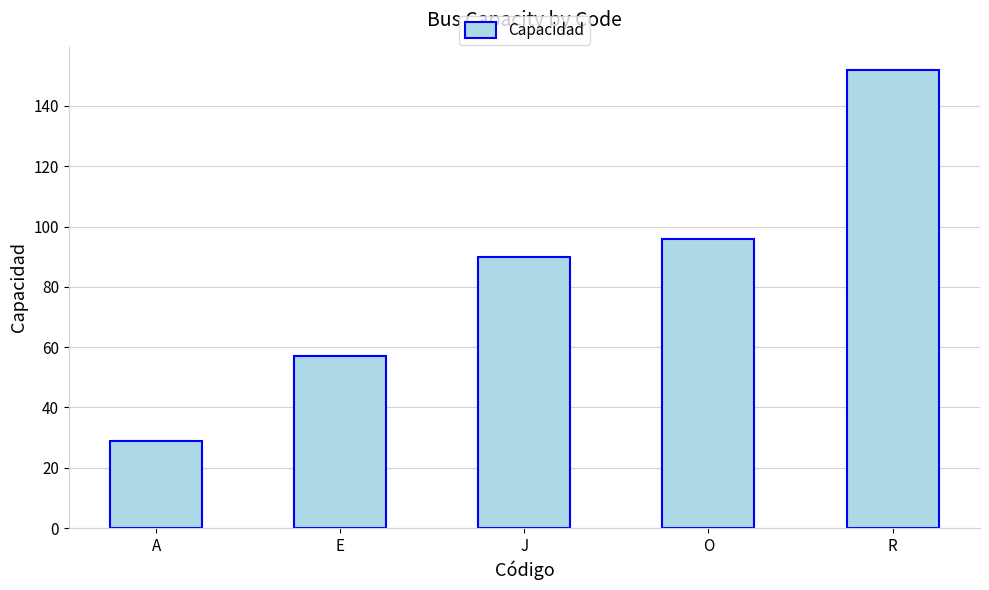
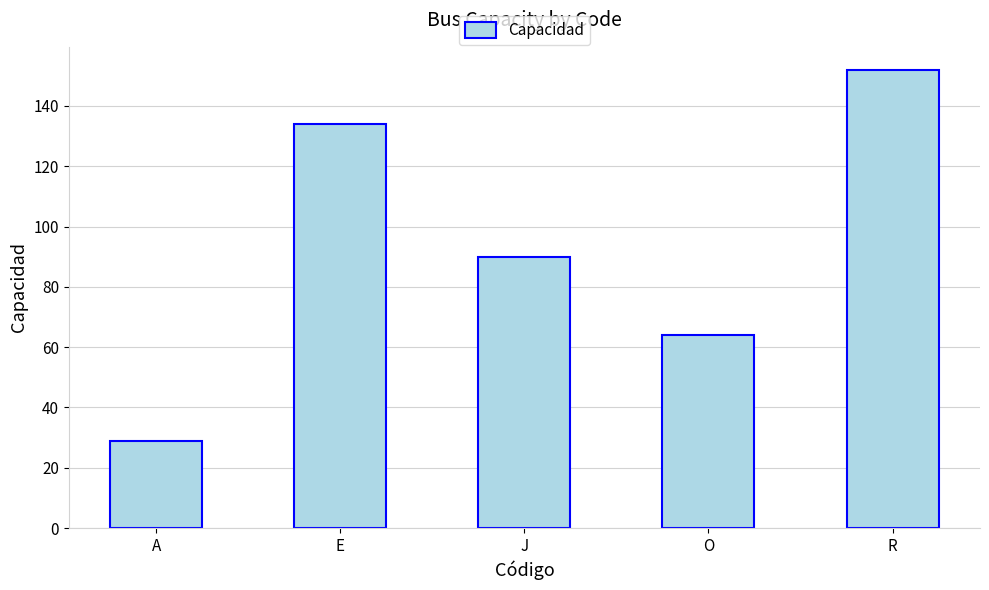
  {
    "A": 29,
-   "E": 57,
+   "E": 134,
    "J": 90,
-   "O": 96,
+   "O": 64,
    "R": 152
  }
